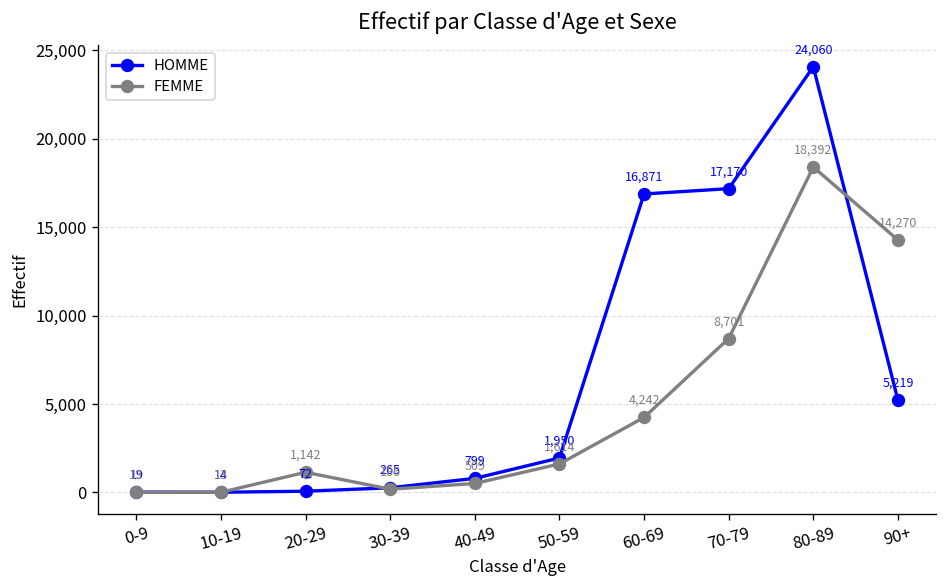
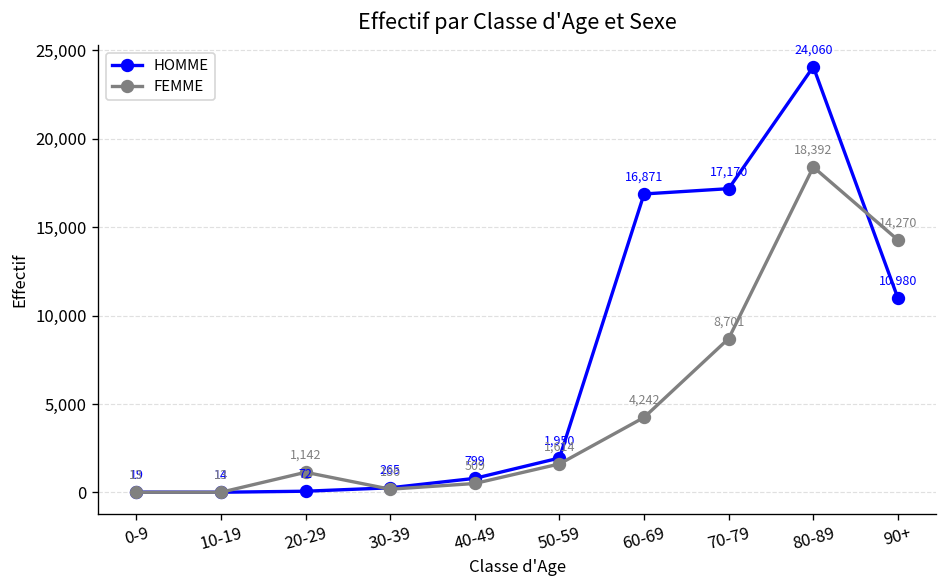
  {
    "HOMME": {
      "60-69": "16,871",
      "70-79": "17,170",
      "80-89": "24,060",
-     "90+": "5,219"
+     "90+": "10,980"
    },
    "FEMME": {
      "20-29": "1,142",
      "60-69": "4,242",
      "70-79": "8,701",
      "80-89": "18,392",
      "90+": "14,270"
    }
  }
